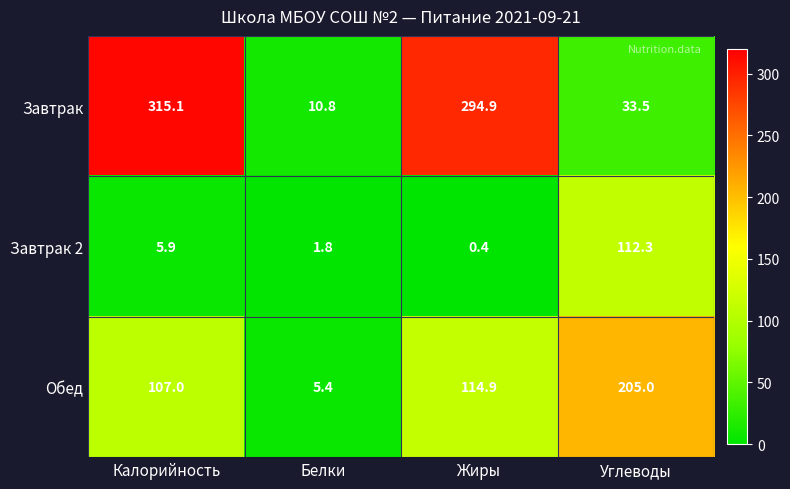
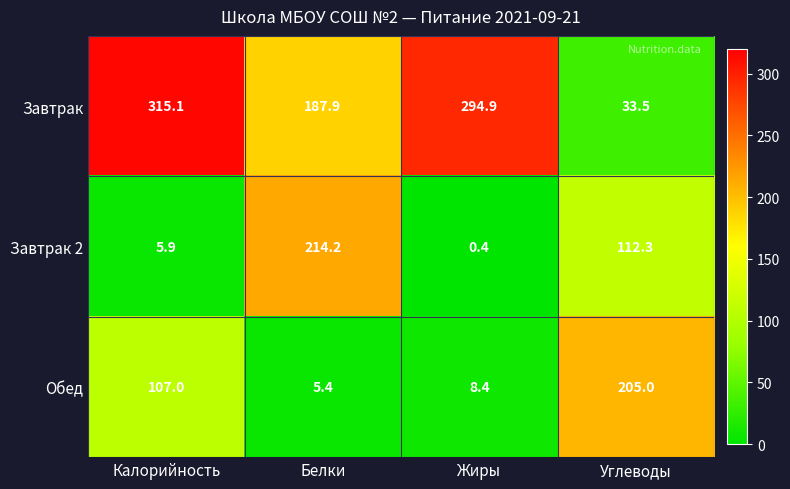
  {
    "Завтрак": {
      "Калорийность": 315.1,
-     "Белки": 10.8,
+     "Белки": 187.9,
      "Жиры": 294.9
    },
    "Завтрак 2": {
      "Калорийность": 5.9,
-     "Белки": 1.8,
+     "Белки": 214.2,
      "Жиры": 0.4,
      "Углеводы": 112.3
    },
    "Обед": {
      "Калорийность": 107.0,
      "Белки": 5.4,
-     "Жиры": 114.9,
+     "Жиры": 8.4,
      "Углеводы": 205.0
    }
  }
